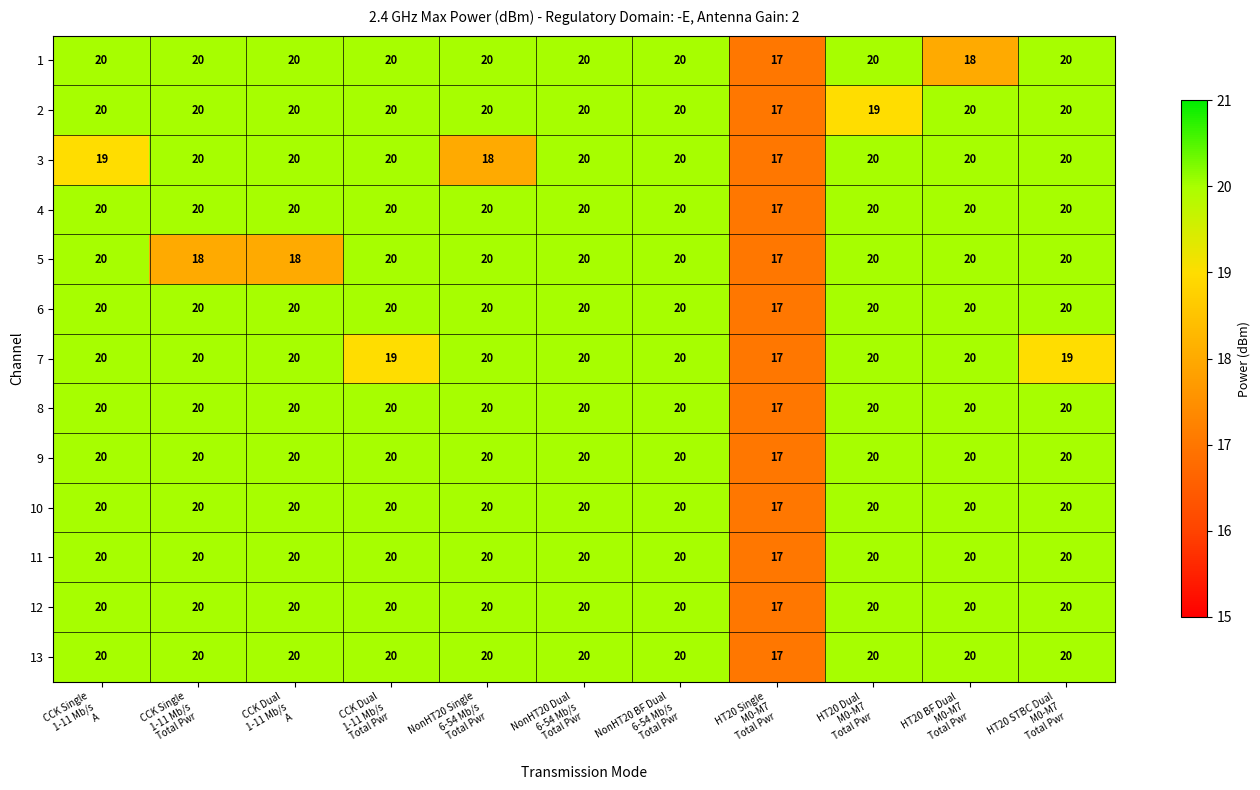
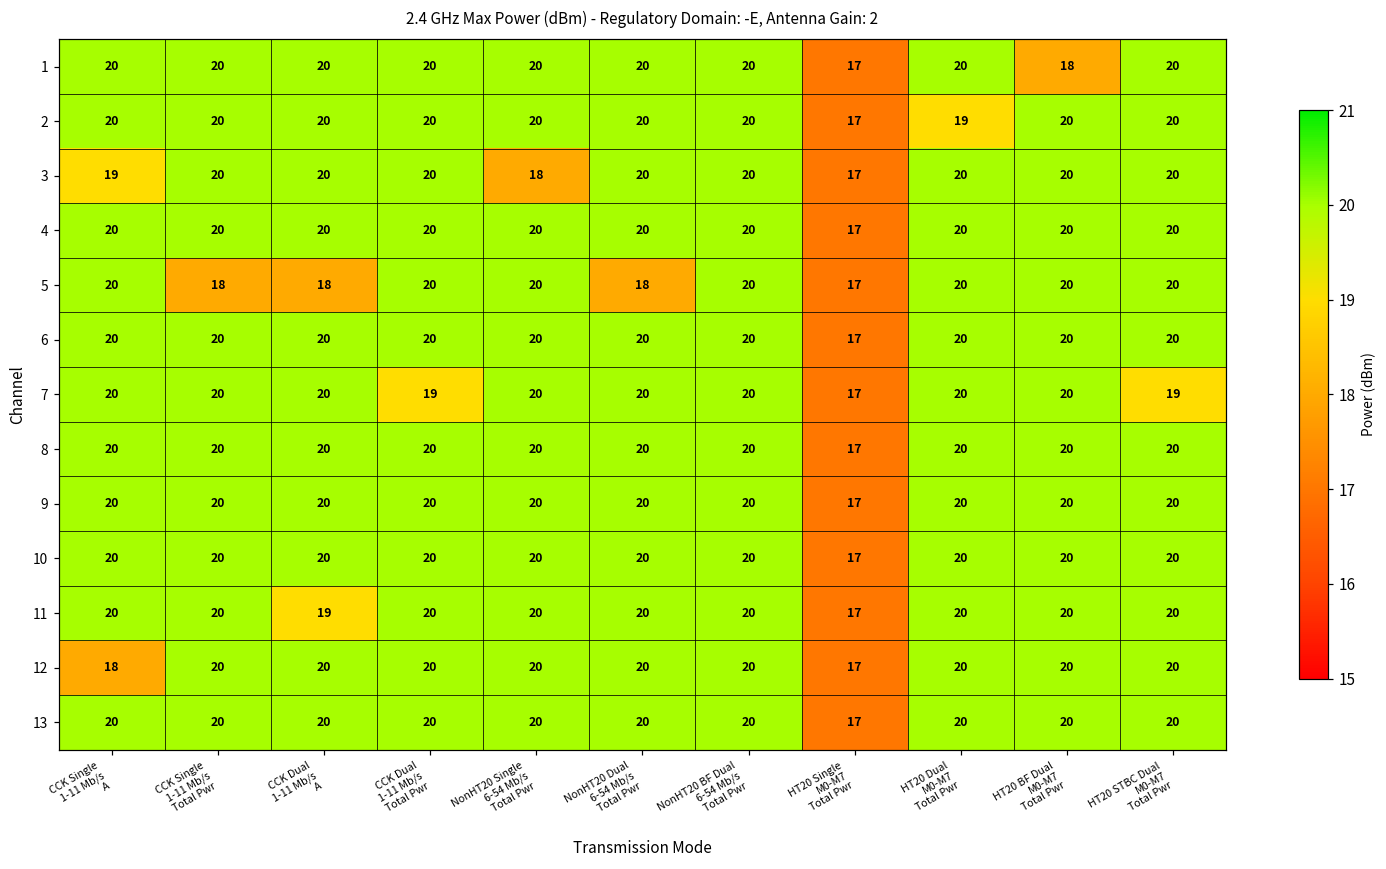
  {
    "1": {
      "CCK Single 1-11 Mb/s A": 20,
      "CCK Single 1-11 Mb/s Total Pwr": 20,
      "CCK Dual 1-11 Mb/s A": 20,
      "CCK Dual 1-11 Mb/s Total Pwr": 20,
      "NonHT20 Single 6-54 Mb/s Total Pwr": 20,
      "NonHT20 Dual 6-54 Mb/s Total Pwr": 20,
      "NonHT20 BF Dual 6-54 Mb/s Total Pwr": 20,
      "HT20 Single M0-M7 Total Pwr": 17,
      "HT20 Dual M0-M7 Total Pwr": 20,
      "HT20 BF Dual M0-M7 Total Pwr": 18,
      "HT20 STBC Dual M0-M7 Total Pwr": 20
    },
    "2": {
      "CCK Single 1-11 Mb/s A": 20,
      "CCK Single 1-11 Mb/s Total Pwr": 20,
      "CCK Dual 1-11 Mb/s A": 20,
      "CCK Dual 1-11 Mb/s Total Pwr": 20,
      "NonHT20 Single 6-54 Mb/s Total Pwr": 20,
      "NonHT20 Dual 6-54 Mb/s Total Pwr": 20,
      "NonHT20 BF Dual 6-54 Mb/s Total Pwr": 20,
      "HT20 Single M0-M7 Total Pwr": 17,
      "HT20 Dual M0-M7 Total Pwr": 19,
      "HT20 BF Dual M0-M7 Total Pwr": 20,
      "HT20 STBC Dual M0-M7 Total Pwr": 20
    },
    "3": {
      "CCK Single 1-11 Mb/s A": 19,
      "CCK Single 1-11 Mb/s Total Pwr": 20,
      "CCK Dual 1-11 Mb/s A": 20,
      "CCK Dual 1-11 Mb/s Total Pwr": 20,
      "NonHT20 Single 6-54 Mb/s Total Pwr": 18,
      "NonHT20 Dual 6-54 Mb/s Total Pwr": 20,
      "NonHT20 BF Dual 6-54 Mb/s Total Pwr": 20,
      "HT20 Single M0-M7 Total Pwr": 17,
      "HT20 Dual M0-M7 Total Pwr": 20,
      "HT20 BF Dual M0-M7 Total Pwr": 20,
      "HT20 STBC Dual M0-M7 Total Pwr": 20
    },
    "4": {
      "CCK Single 1-11 Mb/s A": 20,
      "CCK Single 1-11 Mb/s Total Pwr": 20,
      "CCK Dual 1-11 Mb/s A": 20,
      "CCK Dual 1-11 Mb/s Total Pwr": 20,
      "NonHT20 Single 6-54 Mb/s Total Pwr": 20,
      "NonHT20 Dual 6-54 Mb/s Total Pwr": 20,
      "NonHT20 BF Dual 6-54 Mb/s Total Pwr": 20,
      "HT20 Single M0-M7 Total Pwr": 17,
      "HT20 Dual M0-M7 Total Pwr": 20,
      "HT20 BF Dual M0-M7 Total Pwr": 20,
      "HT20 STBC Dual M0-M7 Total Pwr": 20
    },
    "5": {
      "CCK Single 1-11 Mb/s A": 20,
      "CCK Single 1-11 Mb/s Total Pwr": 18,
      "CCK Dual 1-11 Mb/s A": 18,
      "CCK Dual 1-11 Mb/s Total Pwr": 20,
      "NonHT20 Single 6-54 Mb/s Total Pwr": 20,
-     "NonHT20 Dual 6-54 Mb/s Total Pwr": 20,
+     "NonHT20 Dual 6-54 Mb/s Total Pwr": 18,
      "NonHT20 BF Dual 6-54 Mb/s Total Pwr": 20,
      "HT20 Single M0-M7 Total Pwr": 17,
      "HT20 Dual M0-M7 Total Pwr": 20,
      "HT20 BF Dual M0-M7 Total Pwr": 20,
      "HT20 STBC Dual M0-M7 Total Pwr": 20
    },
    "6": {
      "CCK Single 1-11 Mb/s A": 20,
      "CCK Single 1-11 Mb/s Total Pwr": 20,
      "CCK Dual 1-11 Mb/s A": 20,
      "CCK Dual 1-11 Mb/s Total Pwr": 20,
      "NonHT20 Single 6-54 Mb/s Total Pwr": 20,
      "NonHT20 Dual 6-54 Mb/s Total Pwr": 20,
      "NonHT20 BF Dual 6-54 Mb/s Total Pwr": 20,
      "HT20 Single M0-M7 Total Pwr": 17,
      "HT20 Dual M0-M7 Total Pwr": 20,
      "HT20 BF Dual M0-M7 Total Pwr": 20,
      "HT20 STBC Dual M0-M7 Total Pwr": 20
    },
    "7": {
      "CCK Single 1-11 Mb/s A": 20,
      "CCK Single 1-11 Mb/s Total Pwr": 20,
      "CCK Dual 1-11 Mb/s A": 20,
      "CCK Dual 1-11 Mb/s Total Pwr": 19,
      "NonHT20 Single 6-54 Mb/s Total Pwr": 20,
      "NonHT20 Dual 6-54 Mb/s Total Pwr": 20,
      "NonHT20 BF Dual 6-54 Mb/s Total Pwr": 20,
      "HT20 Single M0-M7 Total Pwr": 17,
      "HT20 Dual M0-M7 Total Pwr": 20,
      "HT20 BF Dual M0-M7 Total Pwr": 20,
      "HT20 STBC Dual M0-M7 Total Pwr": 19
    },
    "8": {
      "CCK Single 1-11 Mb/s A": 20,
      "CCK Single 1-11 Mb/s Total Pwr": 20,
      "CCK Dual 1-11 Mb/s A": 20,
      "CCK Dual 1-11 Mb/s Total Pwr": 20,
      "NonHT20 Single 6-54 Mb/s Total Pwr": 20,
      "NonHT20 Dual 6-54 Mb/s Total Pwr": 20,
      "NonHT20 BF Dual 6-54 Mb/s Total Pwr": 20,
      "HT20 Single M0-M7 Total Pwr": 17,
      "HT20 Dual M0-M7 Total Pwr": 20,
      "HT20 BF Dual M0-M7 Total Pwr": 20,
      "HT20 STBC Dual M0-M7 Total Pwr": 20
    },
    "9": {
      "CCK Single 1-11 Mb/s A": 20,
      "CCK Single 1-11 Mb/s Total Pwr": 20,
      "CCK Dual 1-11 Mb/s A": 20,
      "CCK Dual 1-11 Mb/s Total Pwr": 20,
      "NonHT20 Single 6-54 Mb/s Total Pwr": 20,
      "NonHT20 Dual 6-54 Mb/s Total Pwr": 20,
      "NonHT20 BF Dual 6-54 Mb/s Total Pwr": 20,
      "HT20 Single M0-M7 Total Pwr": 17,
      "HT20 Dual M0-M7 Total Pwr": 20,
      "HT20 BF Dual M0-M7 Total Pwr": 20,
      "HT20 STBC Dual M0-M7 Total Pwr": 20
    },
    "10": {
      "CCK Single 1-11 Mb/s A": 20,
      "CCK Single 1-11 Mb/s Total Pwr": 20,
      "CCK Dual 1-11 Mb/s A": 20,
      "CCK Dual 1-11 Mb/s Total Pwr": 20,
      "NonHT20 Single 6-54 Mb/s Total Pwr": 20,
      "NonHT20 Dual 6-54 Mb/s Total Pwr": 20,
      "NonHT20 BF Dual 6-54 Mb/s Total Pwr": 20,
      "HT20 Single M0-M7 Total Pwr": 17,
      "HT20 Dual M0-M7 Total Pwr": 20,
      "HT20 BF Dual M0-M7 Total Pwr": 20,
      "HT20 STBC Dual M0-M7 Total Pwr": 20
    },
    "11": {
      "CCK Single 1-11 Mb/s A": 20,
      "CCK Single 1-11 Mb/s Total Pwr": 20,
-     "CCK Dual 1-11 Mb/s A": 20,
+     "CCK Dual 1-11 Mb/s A": 19,
      "CCK Dual 1-11 Mb/s Total Pwr": 20,
      "NonHT20 Single 6-54 Mb/s Total Pwr": 20,
      "NonHT20 Dual 6-54 Mb/s Total Pwr": 20,
      "NonHT20 BF Dual 6-54 Mb/s Total Pwr": 20,
      "HT20 Single M0-M7 Total Pwr": 17,
      "HT20 Dual M0-M7 Total Pwr": 20,
      "HT20 BF Dual M0-M7 Total Pwr": 20,
      "HT20 STBC Dual M0-M7 Total Pwr": 20
    },
    "12": {
-     "CCK Single 1-11 Mb/s A": 20,
+     "CCK Single 1-11 Mb/s A": 18,
      "CCK Single 1-11 Mb/s Total Pwr": 20,
      "CCK Dual 1-11 Mb/s A": 20,
      "CCK Dual 1-11 Mb/s Total Pwr": 20,
      "NonHT20 Single 6-54 Mb/s Total Pwr": 20,
      "NonHT20 Dual 6-54 Mb/s Total Pwr": 20,
      "NonHT20 BF Dual 6-54 Mb/s Total Pwr": 20,
      "HT20 Single M0-M7 Total Pwr": 17,
      "HT20 Dual M0-M7 Total Pwr": 20,
      "HT20 BF Dual M0-M7 Total Pwr": 20,
      "HT20 STBC Dual M0-M7 Total Pwr": 20
    },
    "13": {
      "CCK Single 1-11 Mb/s A": 20,
      "CCK Single 1-11 Mb/s Total Pwr": 20,
      "CCK Dual 1-11 Mb/s A": 20,
      "CCK Dual 1-11 Mb/s Total Pwr": 20,
      "NonHT20 Single 6-54 Mb/s Total Pwr": 20,
      "NonHT20 Dual 6-54 Mb/s Total Pwr": 20,
      "NonHT20 BF Dual 6-54 Mb/s Total Pwr": 20,
      "HT20 Single M0-M7 Total Pwr": 17,
      "HT20 Dual M0-M7 Total Pwr": 20,
      "HT20 BF Dual M0-M7 Total Pwr": 20,
      "HT20 STBC Dual M0-M7 Total Pwr": 20
    }
  }
